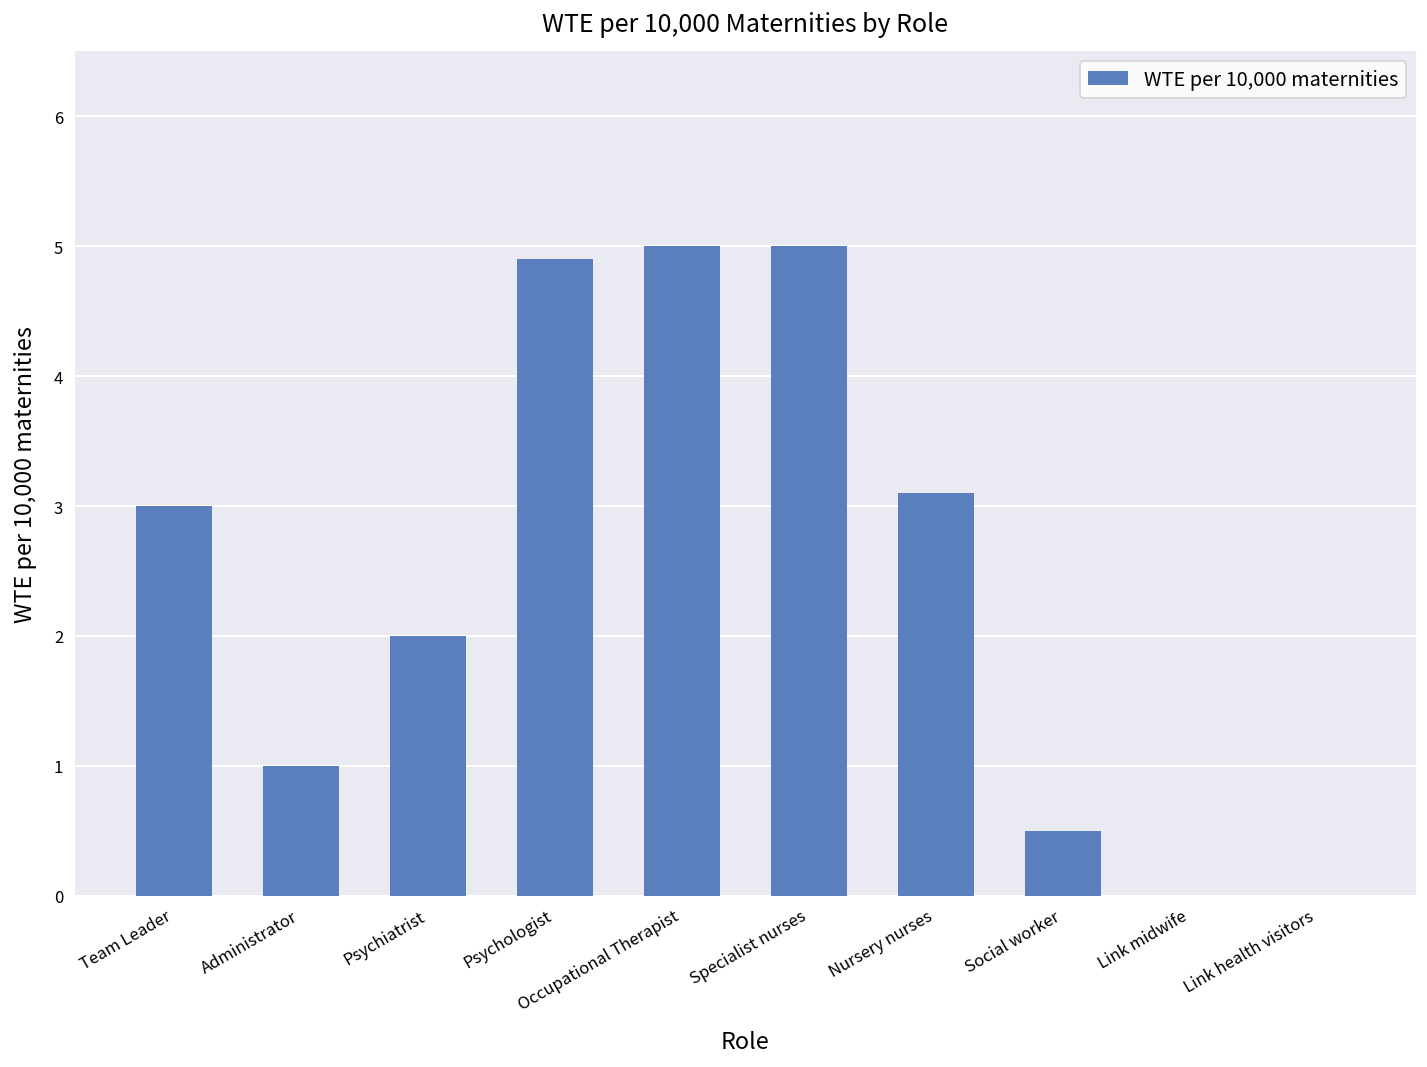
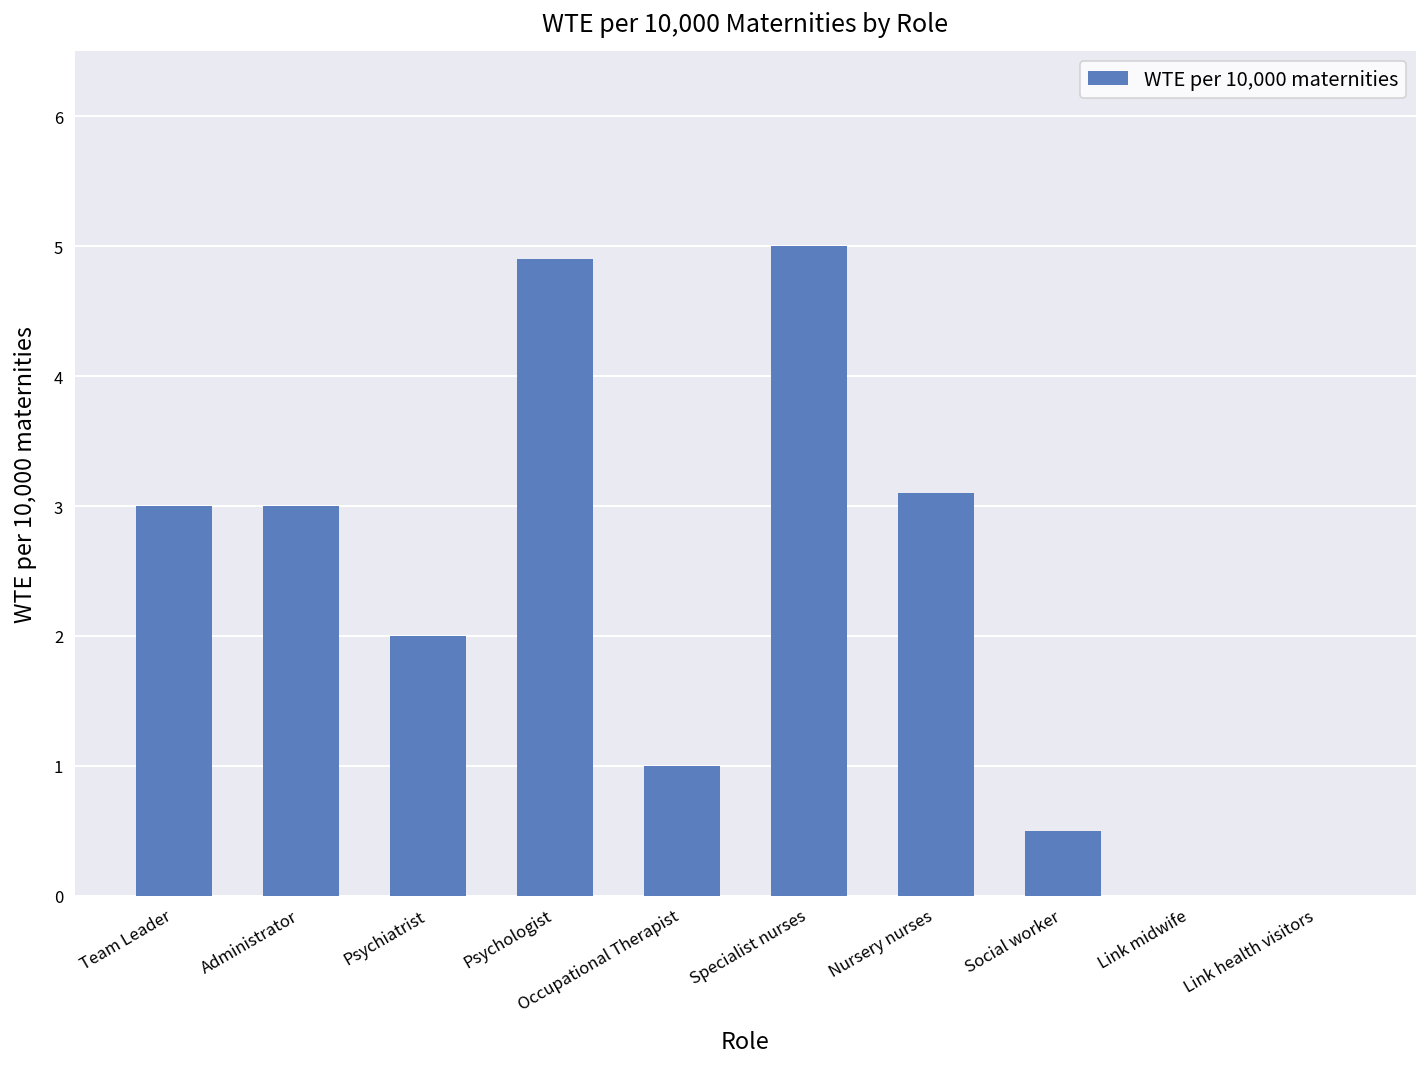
  {
    "Team Leader": 3,
-   "Administrator": 1,
+   "Administrator": 3,
    "Psychiatrist": 2,
    "Psychologist": 4.90,
-   "Occupational Therapist": 5,
+   "Occupational Therapist": 1,
    "Specialist nurses": 5,
    "Nursery nurses": 3.10,
    "Social worker": 0.50,
    "Link midwife": 0,
    "Link health visitors": 0
  }
